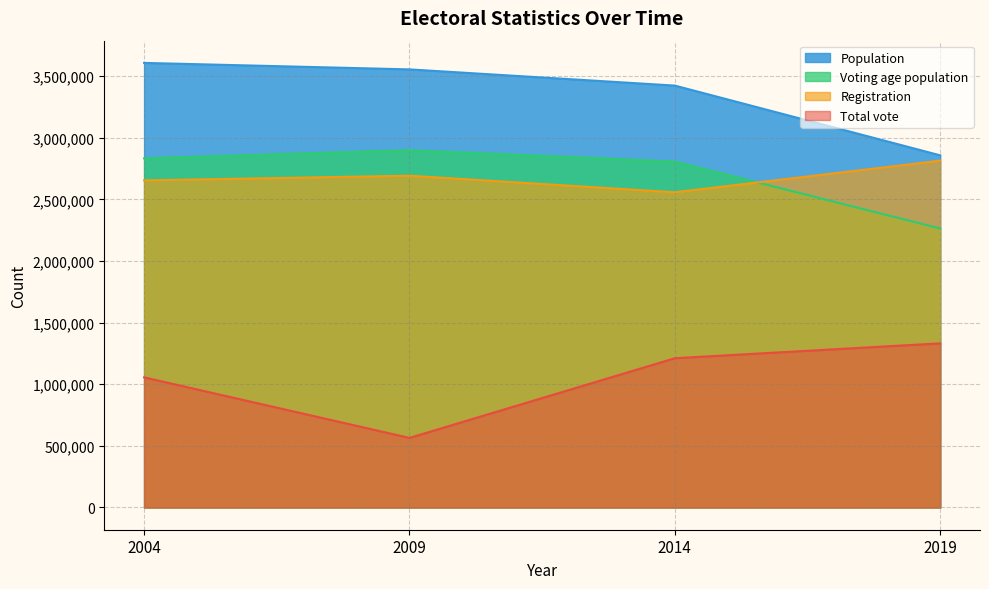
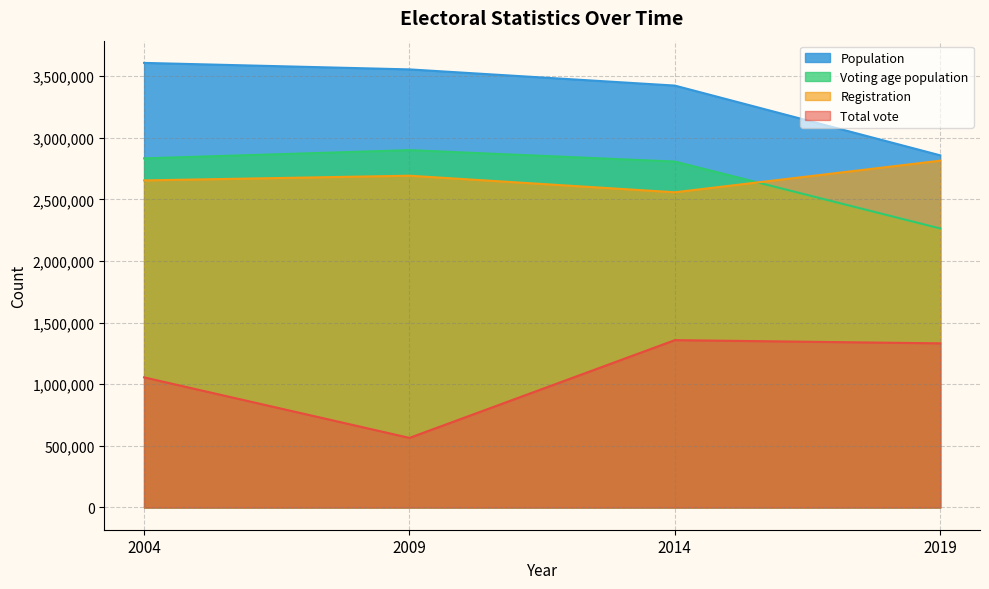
  {
    "Population": {
      "2004": "3,610,000",
      "2009": "3,560,000",
      "2014": "3,420,000",
      "2019": "2,860,000"
    },
    "Voting age population": {
      "2004": "2,830,000",
      "2009": "2,900,000",
      "2014": "2,810,000",
      "2019": "2,260,000"
    },
    "Registration": {
      "2004": "2,650,000",
      "2009": "2,690,000",
      "2014": "2,560,000",
      "2019": "2,810,000"
    },
    "Total vote": {
      "2004": "1,060,000",
      "2009": "560,000",
-     "2014": "1,210,000",
+     "2014": "1,360,000",
      "2019": "1,330,000"
    }
  }
